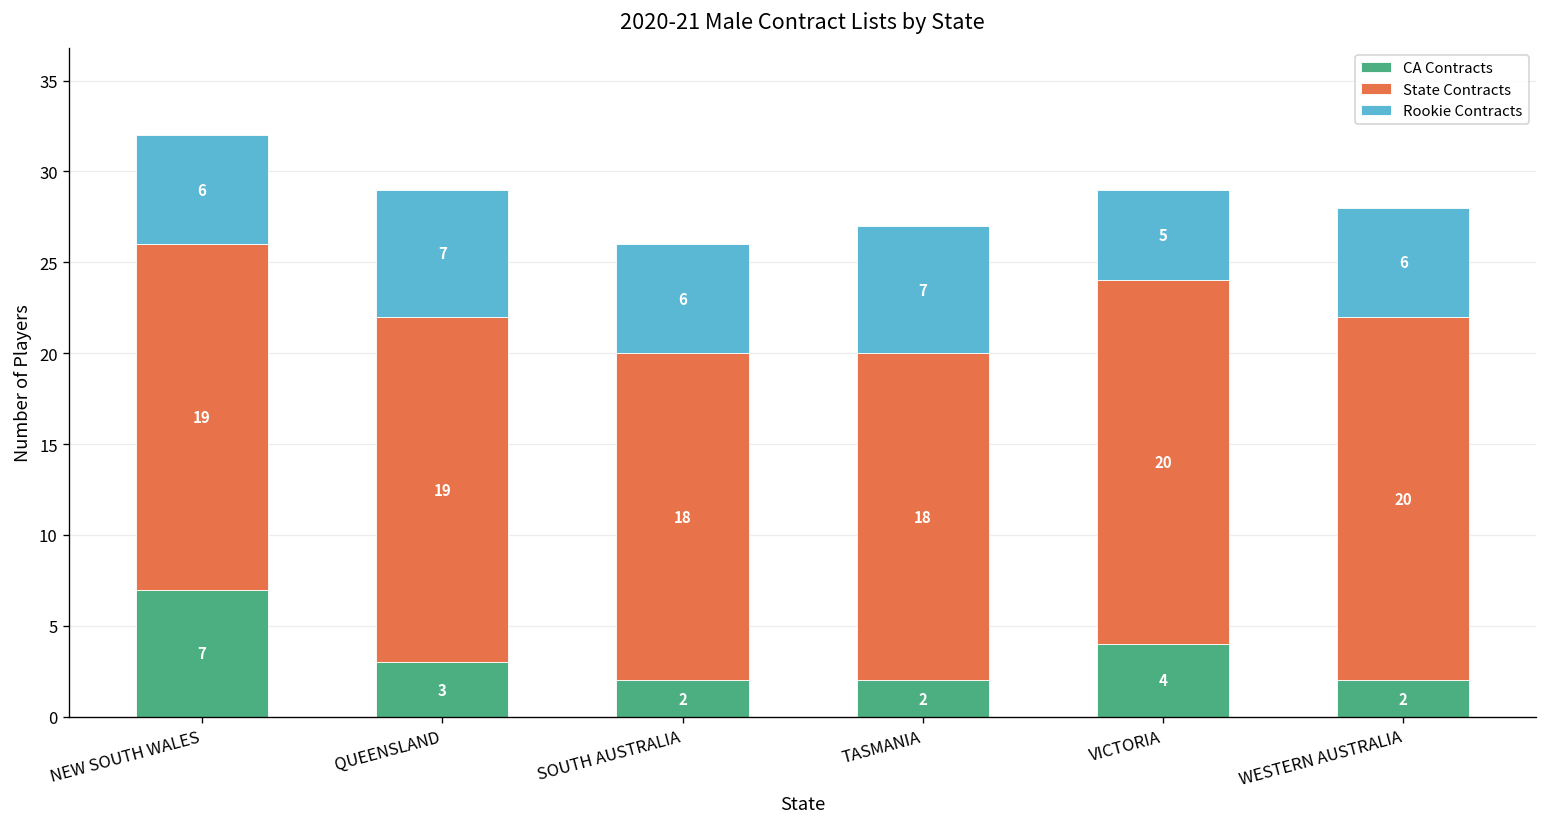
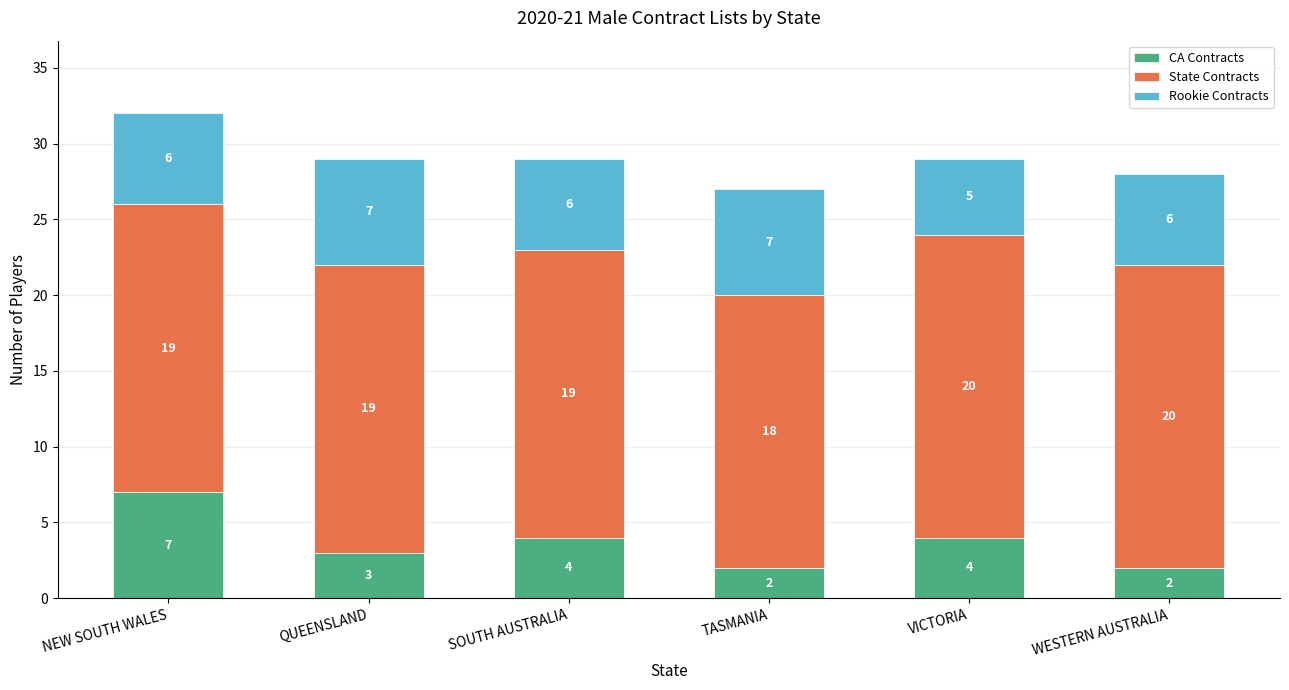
  {
    "CA Contracts": {
      "NEW SOUTH WALES": 7,
      "QUEENSLAND": 3,
-     "SOUTH AUSTRALIA": 2,
+     "SOUTH AUSTRALIA": 4,
      "TASMANIA": 2,
      "VICTORIA": 4,
      "WESTERN AUSTRALIA": 2
    },
    "State Contracts": {
      "NEW SOUTH WALES": 19,
      "QUEENSLAND": 19,
-     "SOUTH AUSTRALIA": 18,
+     "SOUTH AUSTRALIA": 19,
      "TASMANIA": 18,
      "VICTORIA": 20,
      "WESTERN AUSTRALIA": 20
    },
    "Rookie Contracts": {
      "NEW SOUTH WALES": 6,
      "QUEENSLAND": 7,
      "SOUTH AUSTRALIA": 6,
      "TASMANIA": 7,
      "VICTORIA": 5,
      "WESTERN AUSTRALIA": 6
    }
  }
